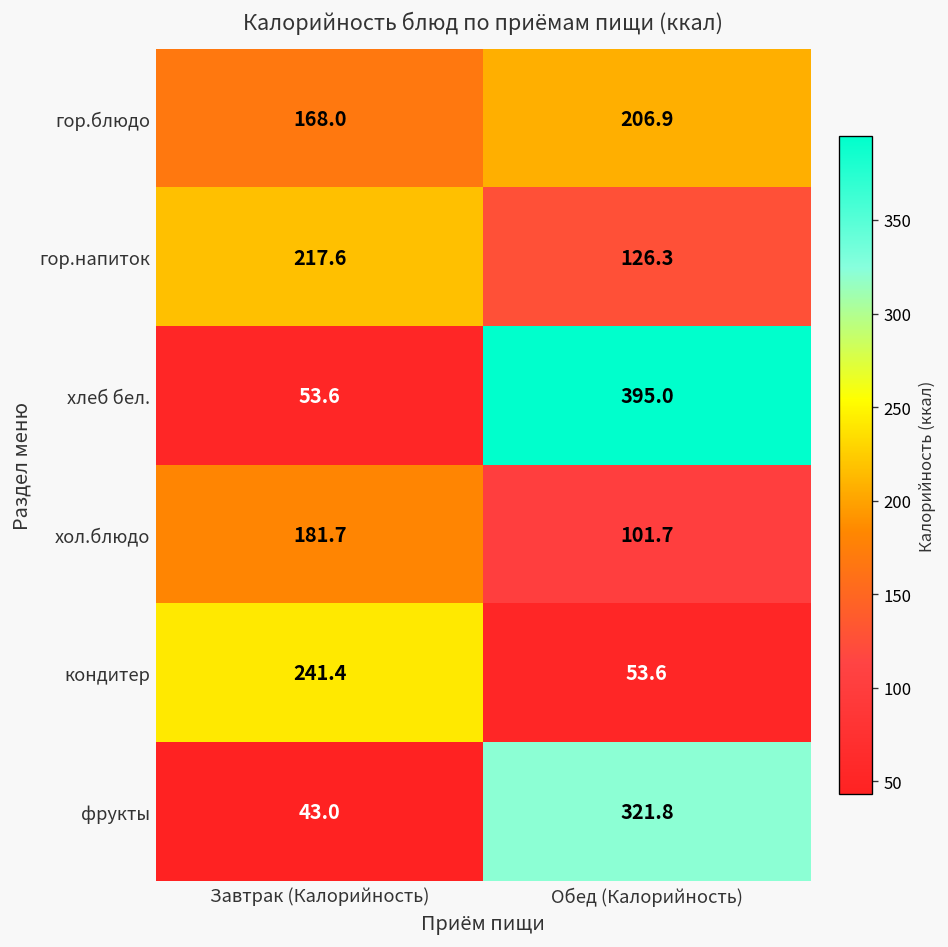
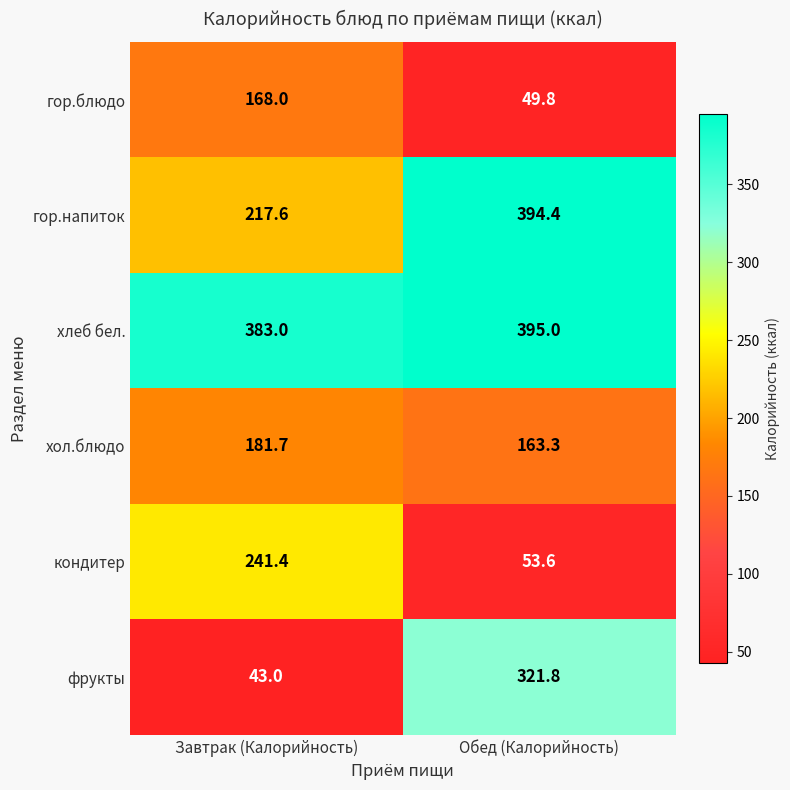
  {
    "гор.блюдо": {
      "Завтрак (Калорийность)": 168.0,
-     "Обед (Калорийность)": 206.9
+     "Обед (Калорийность)": 49.8
    },
    "гор.напиток": {
      "Завтрак (Калорийность)": 217.6,
-     "Обед (Калорийность)": 126.3
+     "Обед (Калорийность)": 394.4
    },
    "хлеб бел.": {
-     "Завтрак (Калорийность)": 53.6,
+     "Завтрак (Калорийность)": 383.0,
      "Обед (Калорийность)": 395.0
    },
    "хол.блюдо": {
      "Завтрак (Калорийность)": 181.7,
-     "Обед (Калорийность)": 101.7
+     "Обед (Калорийность)": 163.3
    },
    "кондитер": {
      "Завтрак (Калорийность)": 241.4,
      "Обед (Калорийность)": 53.6
    },
    "фрукты": {
      "Завтрак (Калорийность)": 43.0,
      "Обед (Калорийность)": 321.8
    }
  }
